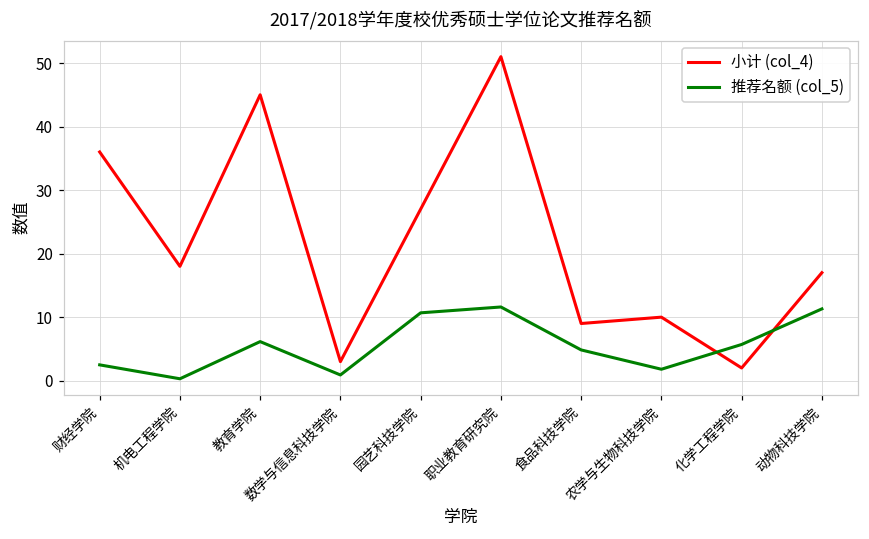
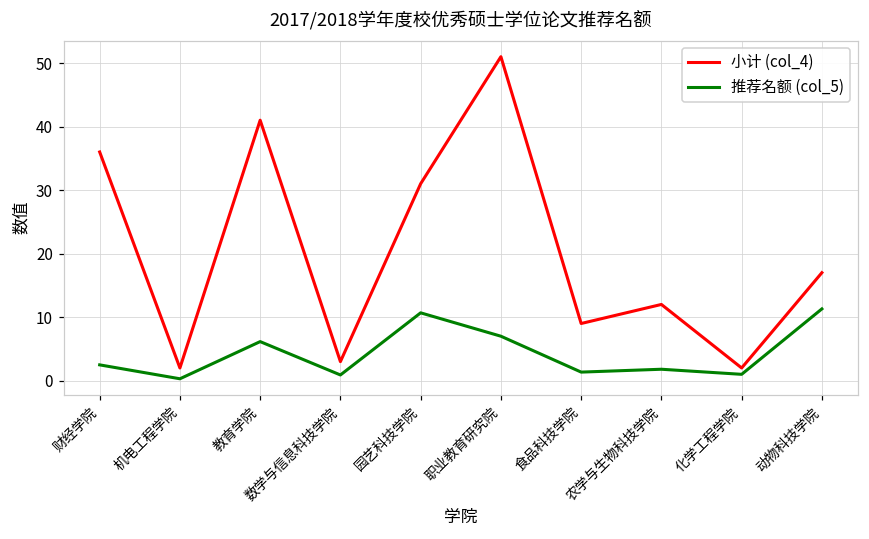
  {
    "小计 (col_4)": {
      "财经学院": 36,
-     "机电工程学院": 18,
-     "教育学院": 45,
+     "机电工程学院": 2,
+     "教育学院": 41,
      "数学与信息科技学院": 3,
-     "园艺科技学院": 27,
+     "园艺科技学院": 31,
      "职业教育研究院": 51,
      "食品科技学院": 9,
-     "农学与生物科技学院": 10,
+     "农学与生物科技学院": 12,
      "化学工程学院": 2,
      "动物科技学院": 17
    },
    "推荐名额 (col_5)": {
      "财经学院": 2,
      "机电工程学院": 0,
      "教育学院": 6,
      "数学与信息科技学院": 1,
      "园艺科技学院": 11,
-     "职业教育研究院": 12,
-     "食品科技学院": 5,
+     "职业教育研究院": 7,
+     "食品科技学院": 1,
      "农学与生物科技学院": 2,
-     "化学工程学院": 6,
+     "化学工程学院": 1,
      "动物科技学院": 11
    }
  }
